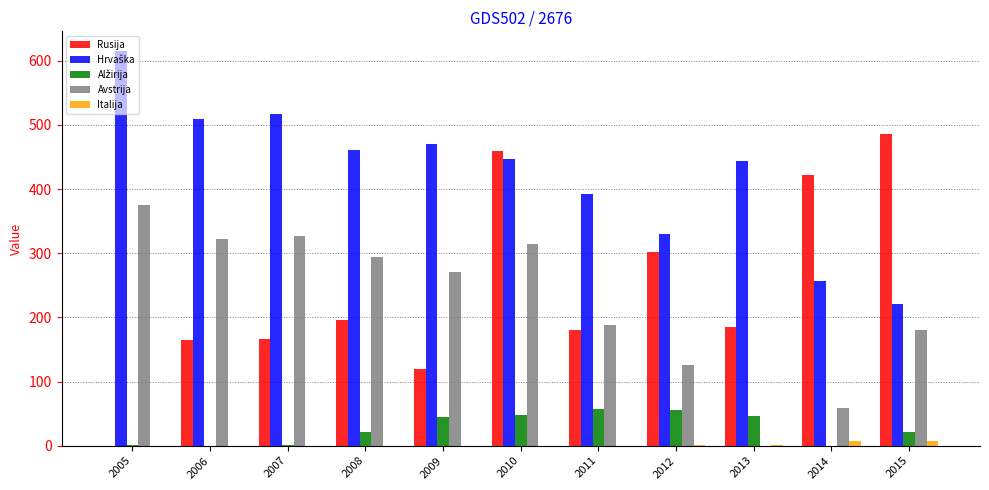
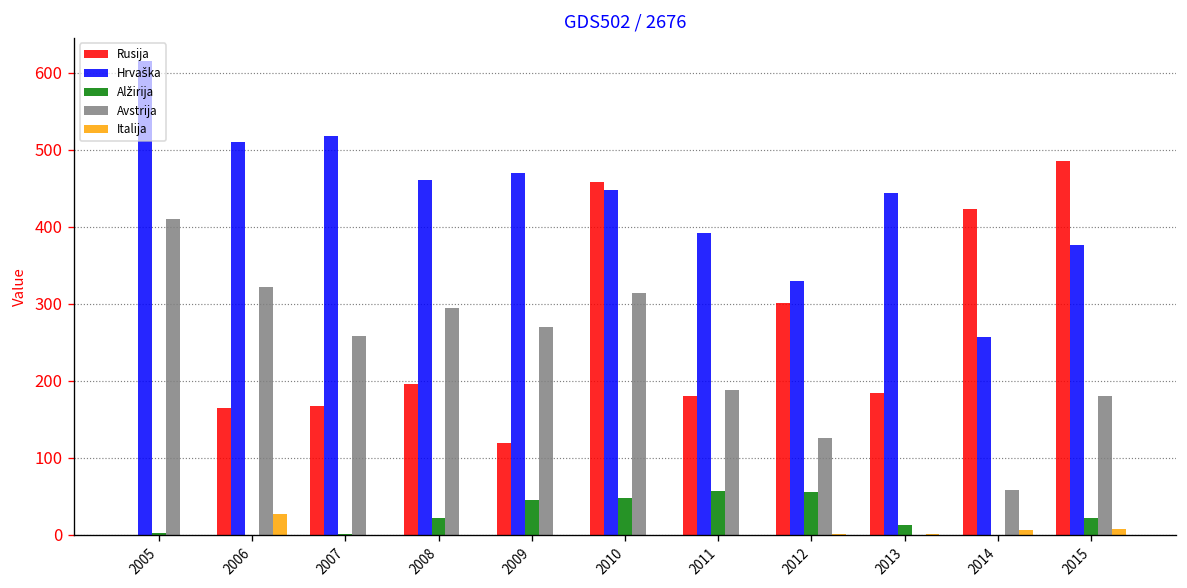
  {
    "Rusija": {
      "2005": 0,
      "2006": 160,
      "2007": 170,
      "2008": 200,
      "2009": 120,
      "2010": 460,
      "2011": 180,
      "2012": 300,
      "2013": 180,
      "2014": 420,
      "2015": 490
    },
    "Hrvaška": {
      "2006": 510,
      "2007": 520,
      "2008": 460,
      "2009": 470,
      "2010": 450,
      "2011": 390,
      "2012": 330,
      "2013": 440,
      "2014": 260,
-     "2015": 220
+     "2015": 380
    },
    "Alžirija": {
      "2006": 0,
      "2008": 20,
      "2009": 50,
      "2010": 50,
      "2011": 60,
      "2012": 60,
-     "2013": 50,
+     "2013": 10,
      "2014": 0,
      "2015": 20
    },
    "Avstrija": {
-     "2005": 370,
+     "2005": 410,
      "2006": 320,
-     "2007": 330,
+     "2007": 260,
      "2008": 290,
      "2009": 270,
      "2010": 310,
      "2011": 190,
      "2012": 130,
      "2013": 0,
      "2014": 60,
      "2015": 180
    },
    "Italija": {
      "2005": 0,
-     "2006": 0,
+     "2006": 30,
      "2007": 0,
      "2008": 0,
      "2009": 0,
      "2010": 0,
      "2011": 0,
      "2014": 10,
      "2015": 10
    }
  }
